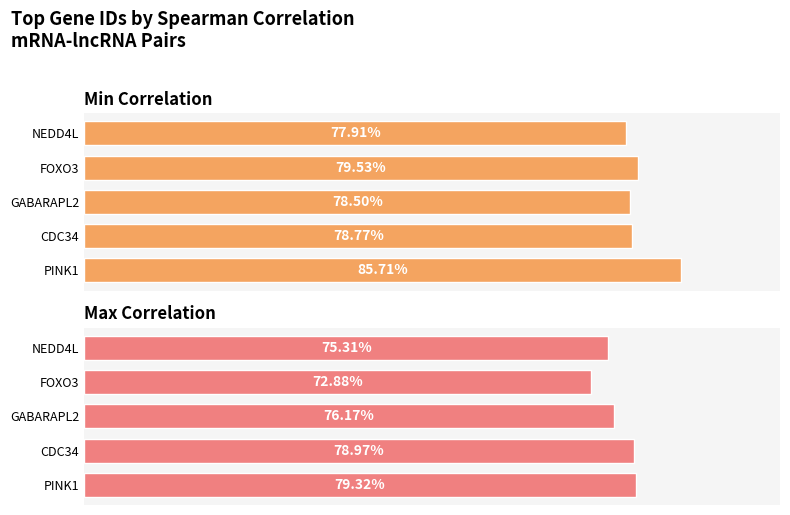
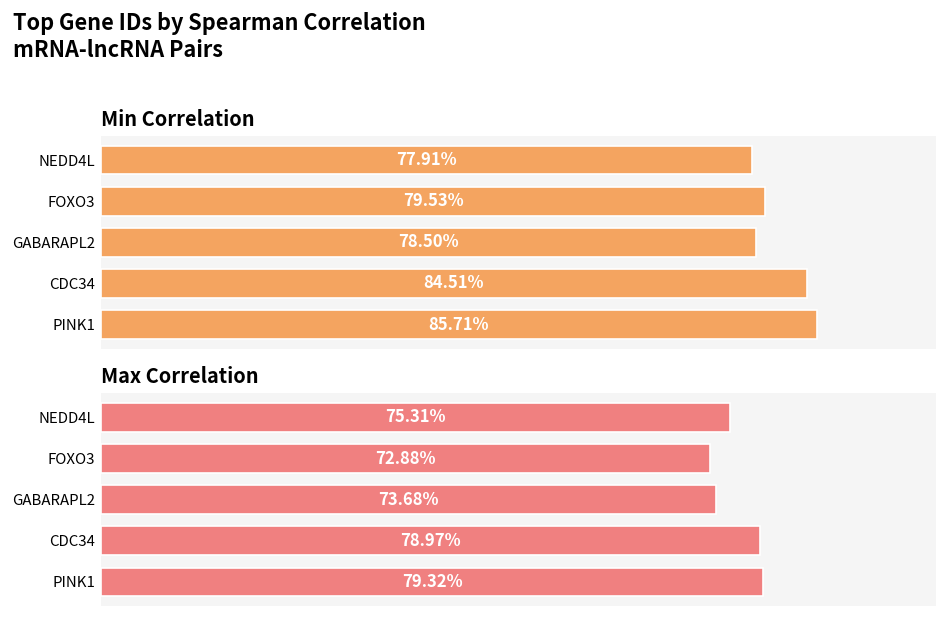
  {
    "Min Correlation": {
      "NEDD4L": "77.91%",
      "FOXO3": "79.53%",
      "GABARAPL2": "78.50%",
-     "CDC34": "78.77%",
+     "CDC34": "84.51%",
      "PINK1": "85.71%"
    },
    "Max Correlation": {
      "NEDD4L": "75.31%",
      "FOXO3": "72.88%",
-     "GABARAPL2": "76.17%",
+     "GABARAPL2": "73.68%",
      "CDC34": "78.97%",
      "PINK1": "79.32%"
    }
  }
